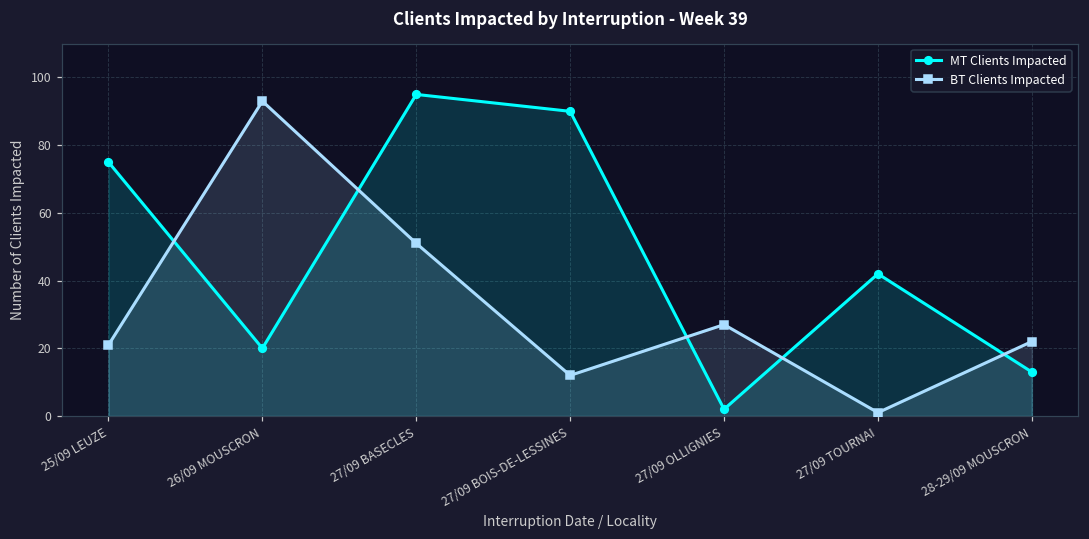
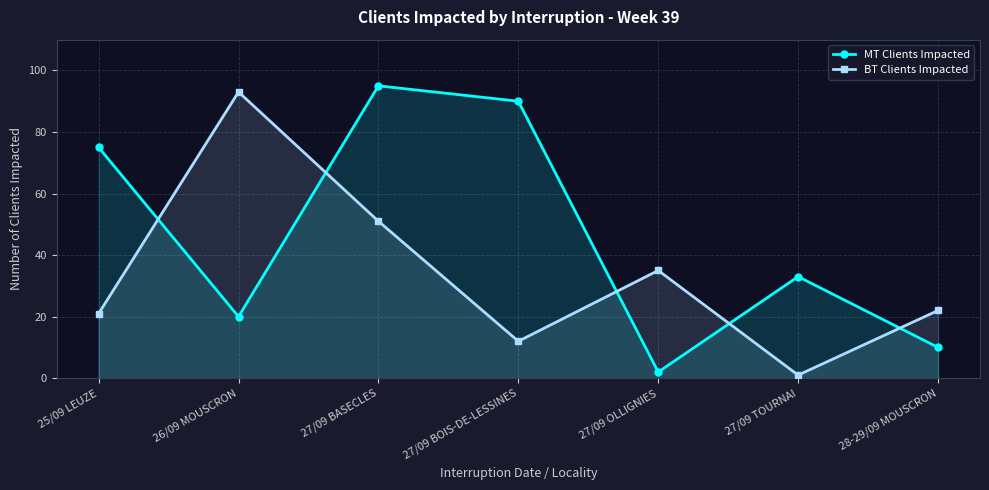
  {
    "MT Clients Impacted": {
      "25/09 LEUZE": 75,
      "26/09 MOUSCRON": 20,
      "27/09 BASECLES": 95,
      "27/09 BOIS-DE-LESSINES": 90,
      "27/09 OLLIGNIES": 2,
-     "27/09 TOURNAI": 42,
-     "28-29/09 MOUSCRON": 13
+     "27/09 TOURNAI": 33,
+     "28-29/09 MOUSCRON": 10
    },
    "BT Clients Impacted": {
      "25/09 LEUZE": 21,
      "26/09 MOUSCRON": 93,
      "27/09 BASECLES": 51,
      "27/09 BOIS-DE-LESSINES": 12,
-     "27/09 OLLIGNIES": 27,
+     "27/09 OLLIGNIES": 35,
      "27/09 TOURNAI": 1,
      "28-29/09 MOUSCRON": 22
    }
  }
